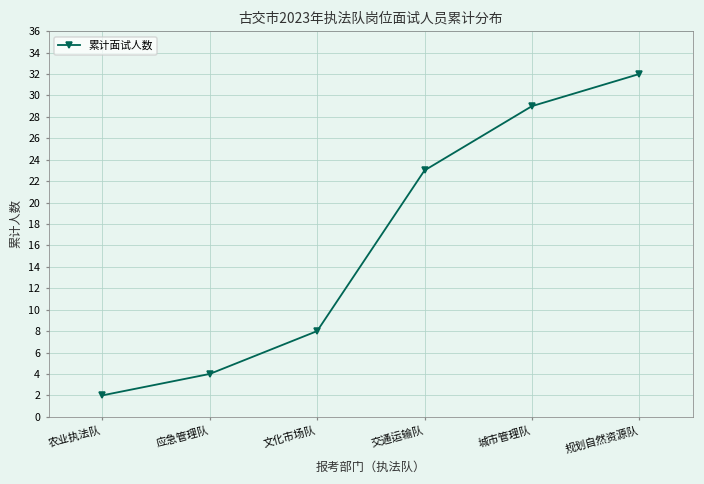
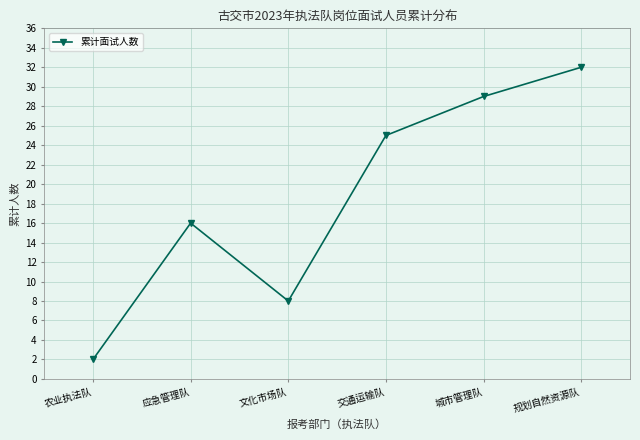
  {
    "农业执法队": 2,
-   "应急管理队": 4,
+   "应急管理队": 16,
    "文化市场队": 8,
-   "交通运输队": 23,
+   "交通运输队": 25,
    "城市管理队": 29,
    "规划自然资源队": 32
  }
